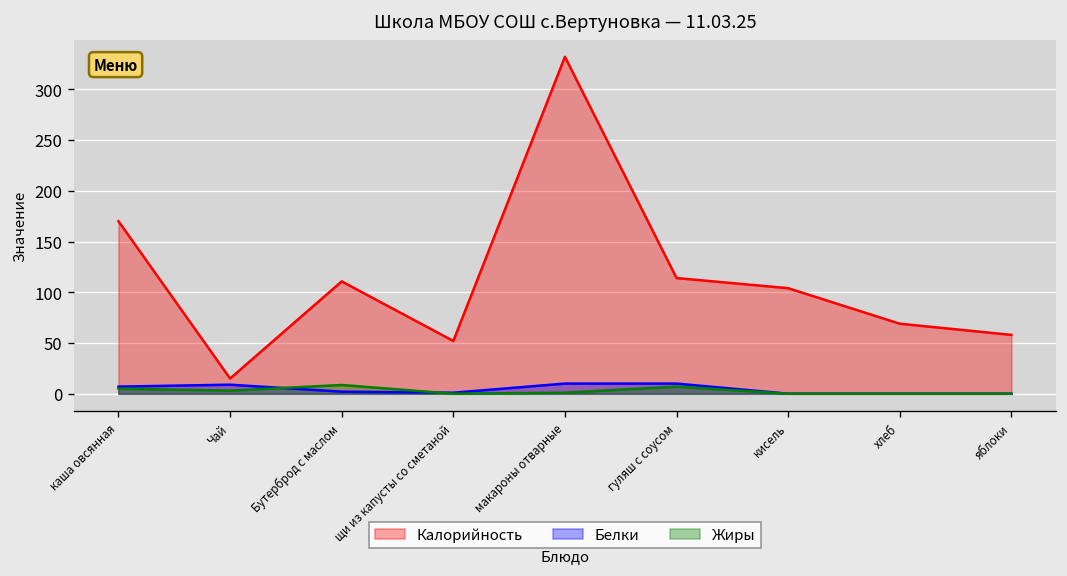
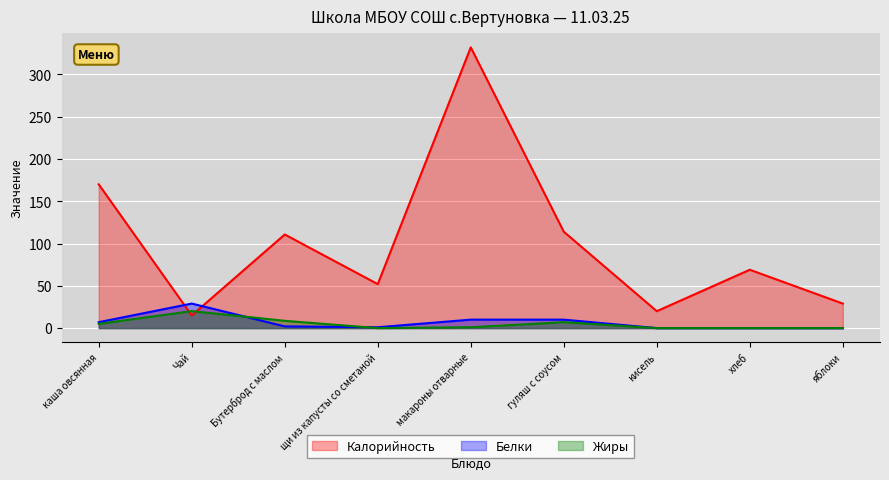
  {
    "Калорийность": {
      "каша овсянная": 170,
      "Чай": 20,
      "Бутерброд с маслом": 110,
      "щи из капусты со сметаной": 50,
      "макароны отварные": 330,
      "гуляш с соусом": 110,
-     "кисель": 100,
+     "кисель": 20,
      "хлеб": 70,
-     "яблоки": 60
+     "яблоки": 30
    },
    "Белки": {
-     "Чай": 10,
+     "Чай": 30,
      "Бутерброд с маслом": 0,
      "макароны отварные": 10
    },
    "Жиры": {
-     "Чай": 0,
+     "Чай": 20,
      "Бутерброд с маслом": 10,
      "макароны отварные": 0
    }
  }
